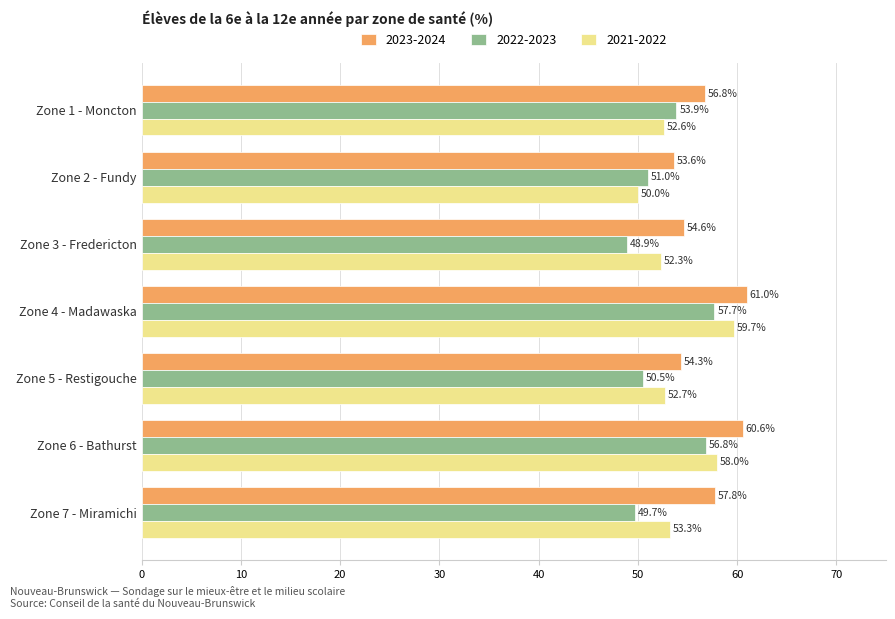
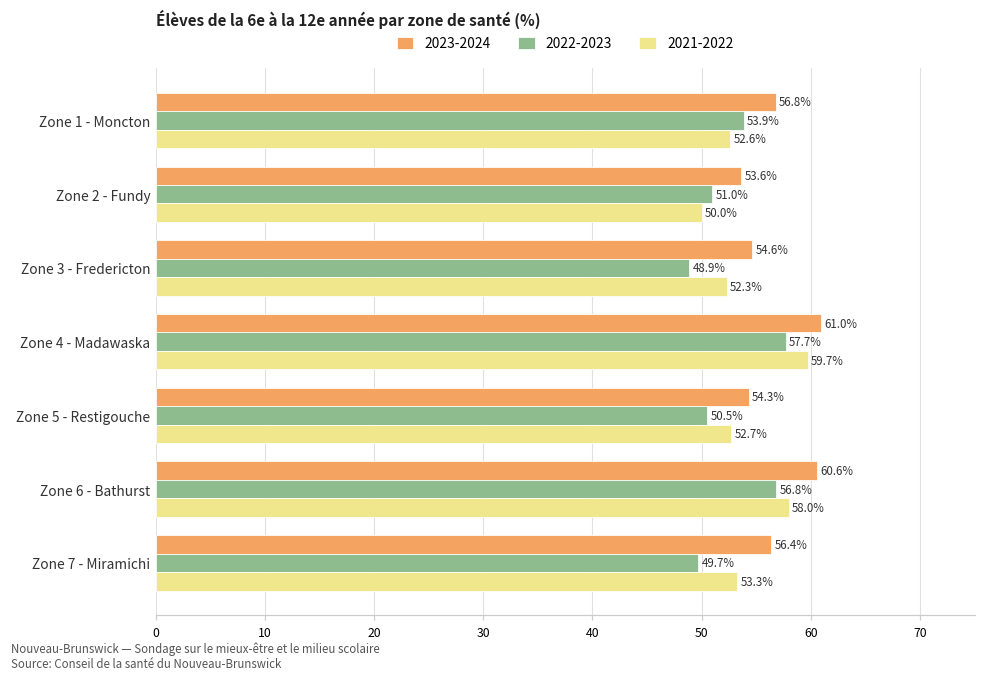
  {
    "2023-2024": {
      "Zone 1 - Moncton": "56.8%",
      "Zone 2 - Fundy": "53.6%",
      "Zone 3 - Fredericton": "54.6%",
      "Zone 4 - Madawaska": "61.0%",
      "Zone 5 - Restigouche": "54.3%",
      "Zone 6 - Bathurst": "60.6%",
-     "Zone 7 - Miramichi": "57.8%"
+     "Zone 7 - Miramichi": "56.4%"
    },
    "2022-2023": {
      "Zone 1 - Moncton": "53.9%",
      "Zone 2 - Fundy": "51.0%",
      "Zone 3 - Fredericton": "48.9%",
      "Zone 4 - Madawaska": "57.7%",
      "Zone 5 - Restigouche": "50.5%",
      "Zone 6 - Bathurst": "56.8%",
      "Zone 7 - Miramichi": "49.7%"
    },
    "2021-2022": {
      "Zone 1 - Moncton": "52.6%",
      "Zone 2 - Fundy": "50.0%",
      "Zone 3 - Fredericton": "52.3%",
      "Zone 4 - Madawaska": "59.7%",
      "Zone 5 - Restigouche": "52.7%",
      "Zone 6 - Bathurst": "58.0%",
      "Zone 7 - Miramichi": "53.3%"
    }
  }
